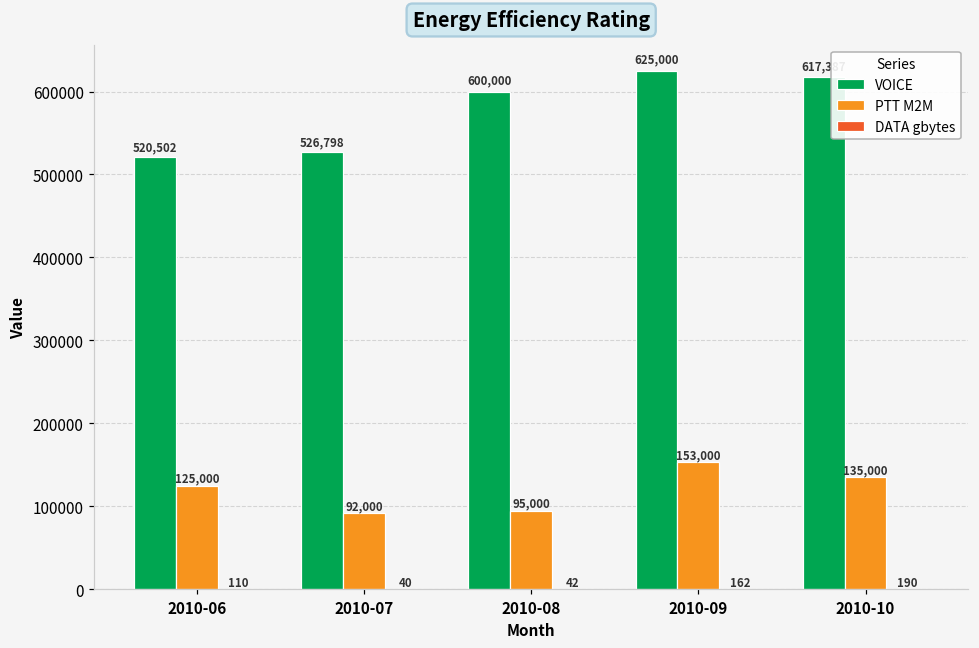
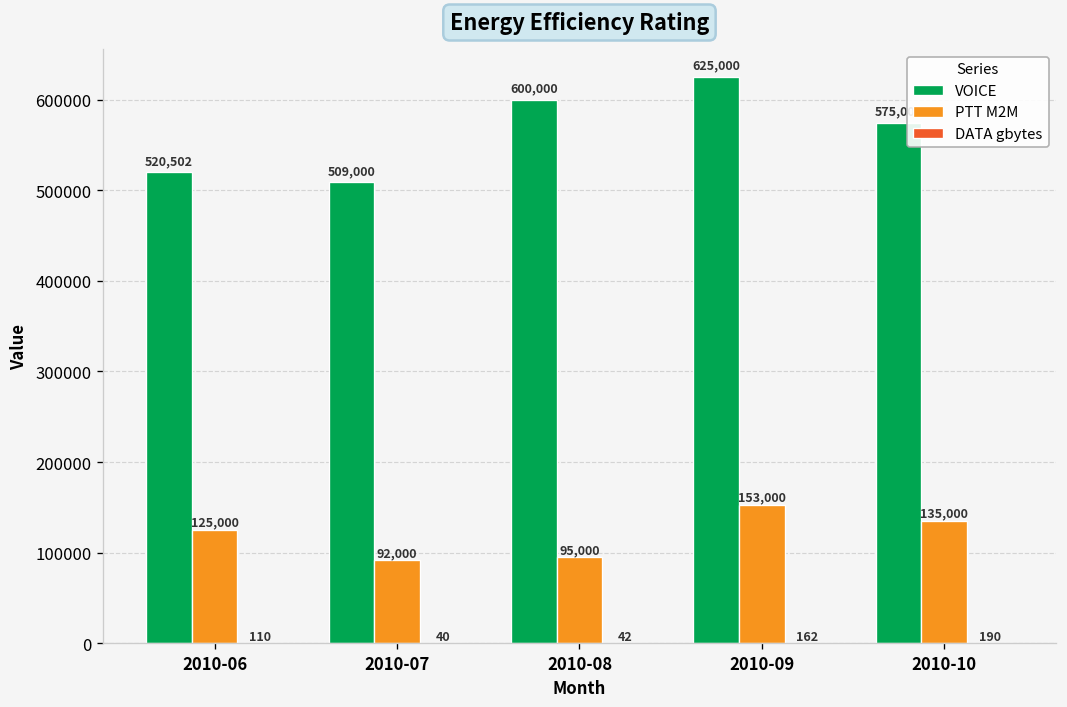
  {
    "VOICE": {
      "2010-06": "520,502",
-     "2010-07": "526,798",
+     "2010-07": "509,000",
      "2010-08": "600,000",
      "2010-09": "625,000",
-     "2010-10": "620000"
+     "2010-10": "580000"
    }
  }
